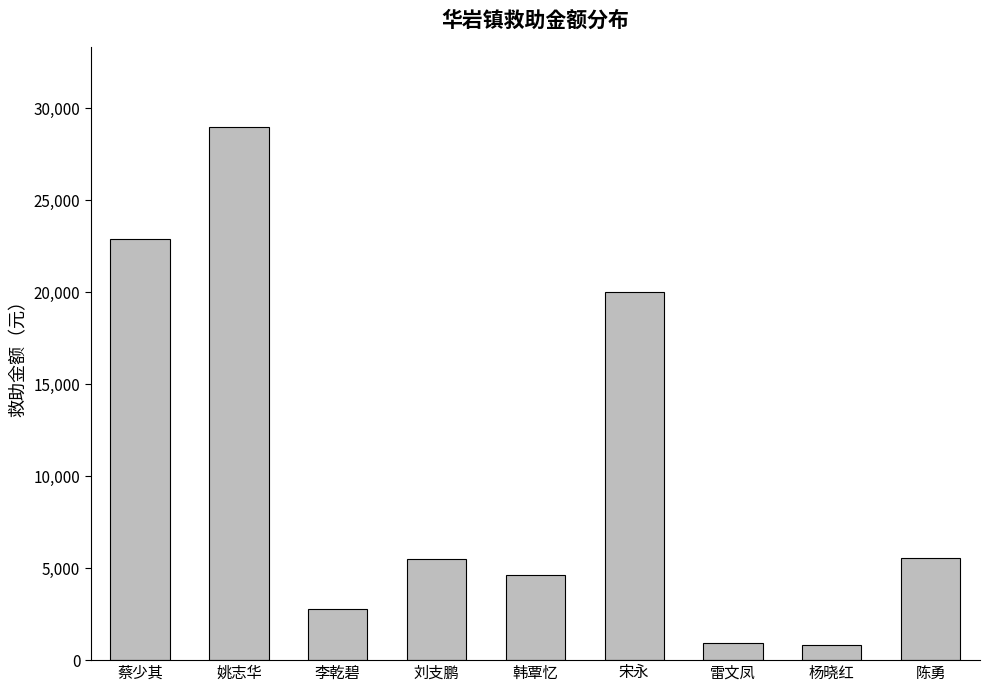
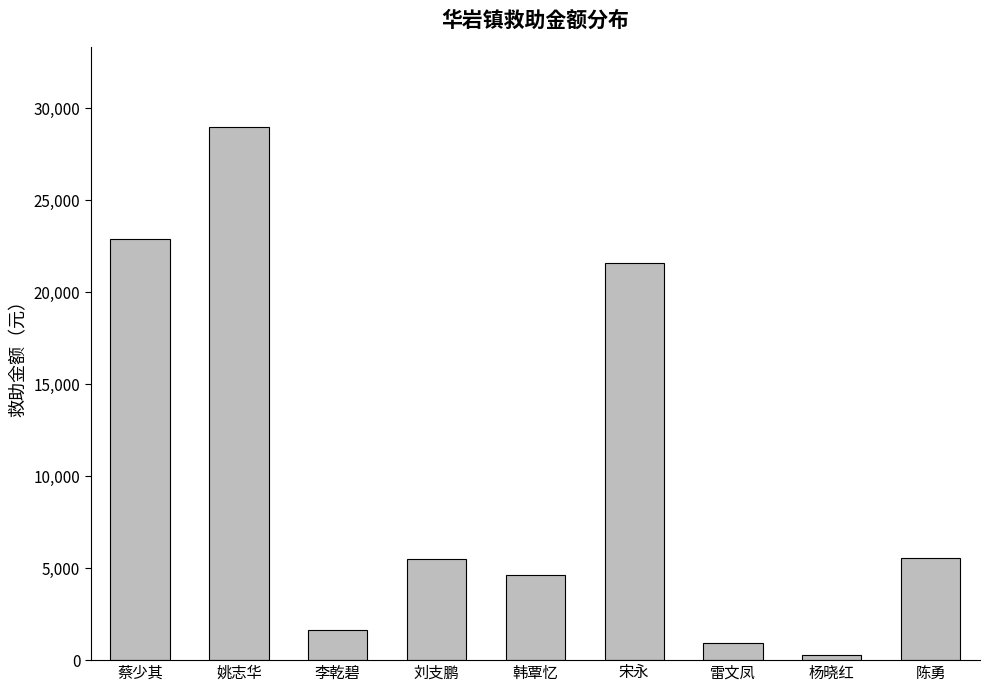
  {
    "蔡少其": "22,900",
    "姚志华": "29,000",
-   "李乾碧": "2,800",
+   "李乾碧": "1,600",
    "刘支鹏": "5,500",
    "韩覃忆": "4,600",
-   "宋永": "20,000",
+   "宋永": "21,600",
    "雷文凤": "1,000",
-   "杨晓红": "800",
+   "杨晓红": "300",
    "陈勇": "5,500"
  }
